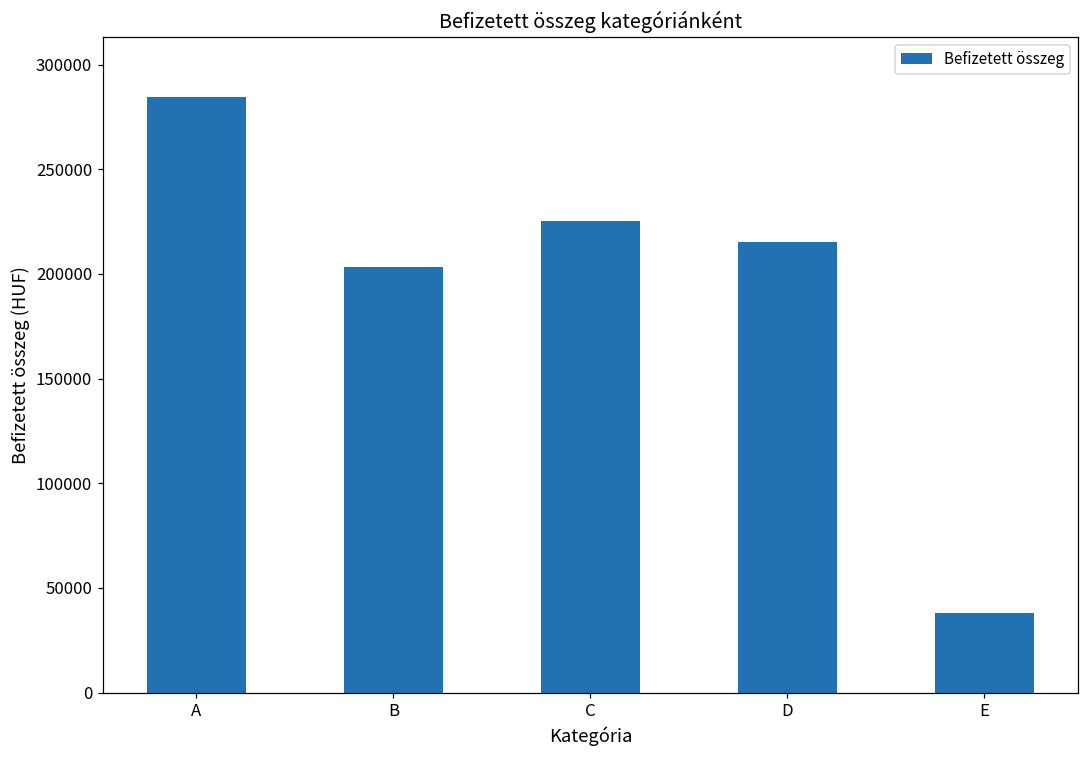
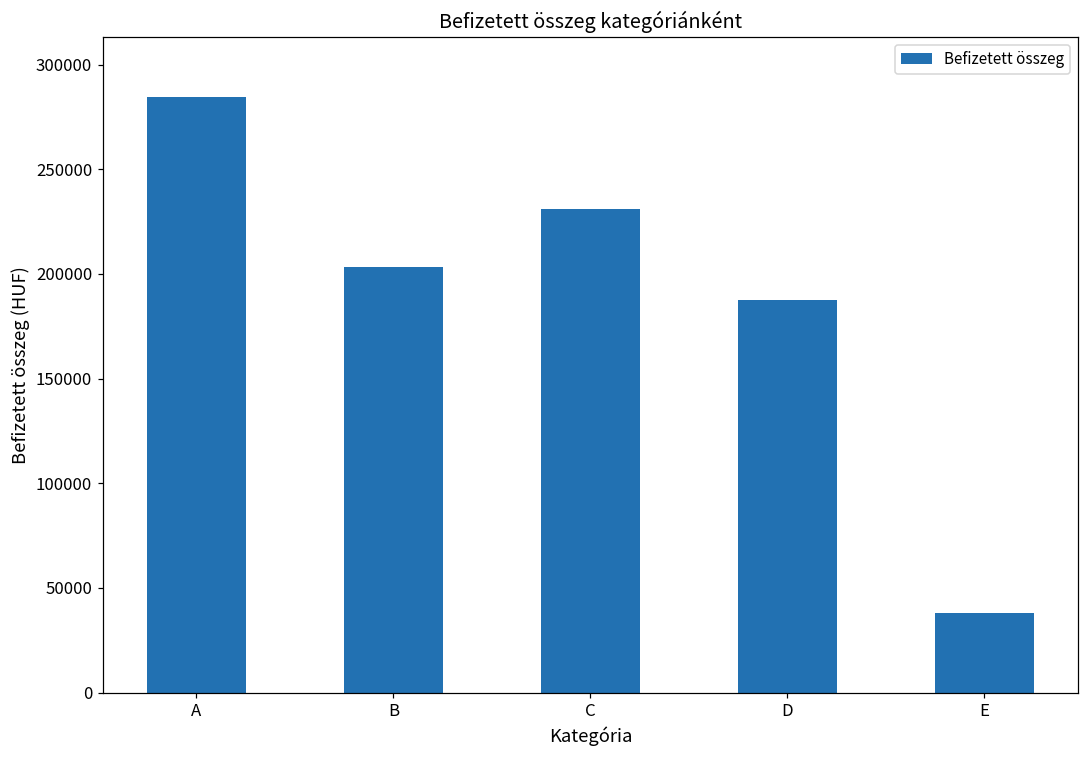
  {
    "A": 285000,
    "B": 203000,
-   "C": 225000,
-   "D": 215000,
+   "C": 231000,
+   "D": 188000,
    "E": 38000
  }
